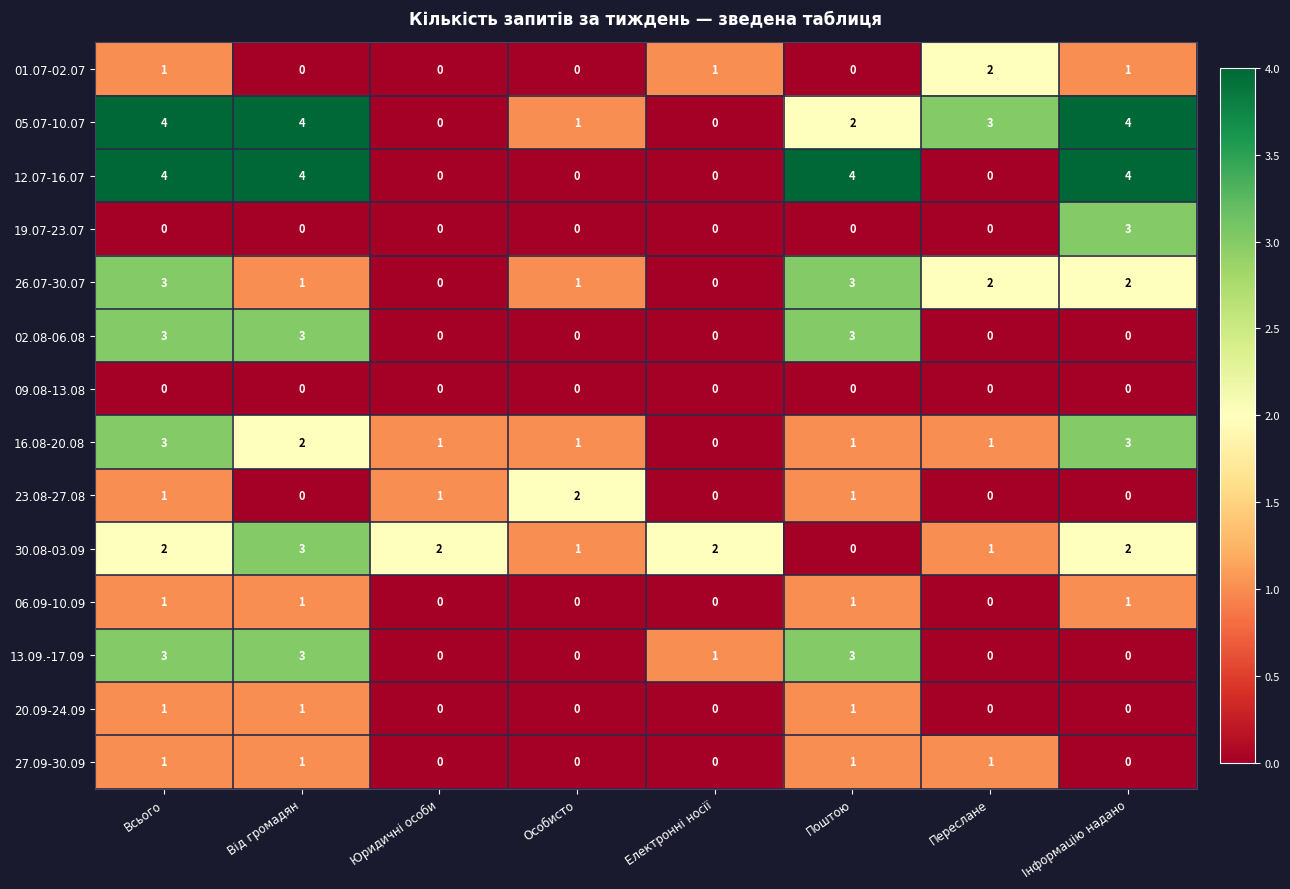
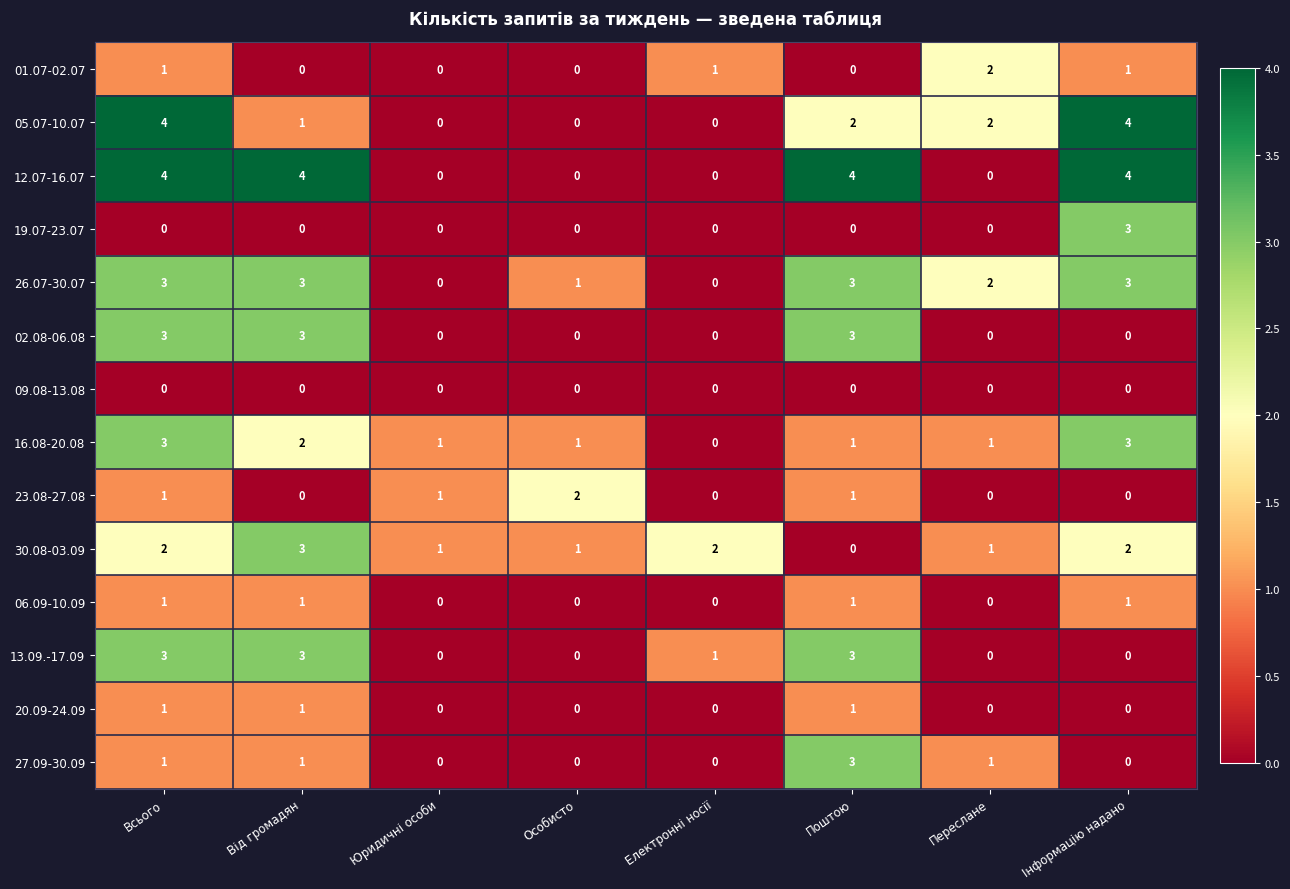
  {
    "01.07-02.07": {
      "Всього": 1,
      "Від громадян": 0,
      "Юридичні особи": 0,
      "Особисто": 0,
      "Електронні носії": 1,
      "Поштою": 0,
      "Переслане": 2,
      "Інформацію надано": 1
    },
    "05.07-10.07": {
      "Всього": 4,
-     "Від громадян": 4,
+     "Від громадян": 1,
      "Юридичні особи": 0,
-     "Особисто": 1,
+     "Особисто": 0,
      "Електронні носії": 0,
      "Поштою": 2,
-     "Переслане": 3,
+     "Переслане": 2,
      "Інформацію надано": 4
    },
    "12.07-16.07": {
      "Всього": 4,
      "Від громадян": 4,
      "Юридичні особи": 0,
      "Особисто": 0,
      "Електронні носії": 0,
      "Поштою": 4,
      "Переслане": 0,
      "Інформацію надано": 4
    },
    "19.07-23.07": {
      "Всього": 0,
      "Від громадян": 0,
      "Юридичні особи": 0,
      "Особисто": 0,
      "Електронні носії": 0,
      "Поштою": 0,
      "Переслане": 0,
      "Інформацію надано": 3
    },
    "26.07-30.07": {
      "Всього": 3,
-     "Від громадян": 1,
+     "Від громадян": 3,
      "Юридичні особи": 0,
      "Особисто": 1,
      "Електронні носії": 0,
      "Поштою": 3,
      "Переслане": 2,
-     "Інформацію надано": 2
+     "Інформацію надано": 3
    },
    "02.08-06.08": {
      "Всього": 3,
      "Від громадян": 3,
      "Юридичні особи": 0,
      "Особисто": 0,
      "Електронні носії": 0,
      "Поштою": 3,
      "Переслане": 0,
      "Інформацію надано": 0
    },
    "09.08-13.08": {
      "Всього": 0,
      "Від громадян": 0,
      "Юридичні особи": 0,
      "Особисто": 0,
      "Електронні носії": 0,
      "Поштою": 0,
      "Переслане": 0,
      "Інформацію надано": 0
    },
    "16.08-20.08": {
      "Всього": 3,
      "Від громадян": 2,
      "Юридичні особи": 1,
      "Особисто": 1,
      "Електронні носії": 0,
      "Поштою": 1,
      "Переслане": 1,
      "Інформацію надано": 3
    },
    "23.08-27.08": {
      "Всього": 1,
      "Від громадян": 0,
      "Юридичні особи": 1,
      "Особисто": 2,
      "Електронні носії": 0,
      "Поштою": 1,
      "Переслане": 0,
      "Інформацію надано": 0
    },
    "30.08-03.09": {
      "Всього": 2,
      "Від громадян": 3,
-     "Юридичні особи": 2,
+     "Юридичні особи": 1,
      "Особисто": 1,
      "Електронні носії": 2,
      "Поштою": 0,
      "Переслане": 1,
      "Інформацію надано": 2
    },
    "06.09-10.09": {
      "Всього": 1,
      "Від громадян": 1,
      "Юридичні особи": 0,
      "Особисто": 0,
      "Електронні носії": 0,
      "Поштою": 1,
      "Переслане": 0,
      "Інформацію надано": 1
    },
    "13.09.-17.09": {
      "Всього": 3,
      "Від громадян": 3,
      "Юридичні особи": 0,
      "Особисто": 0,
      "Електронні носії": 1,
      "Поштою": 3,
      "Переслане": 0,
      "Інформацію надано": 0
    },
    "20.09-24.09": {
      "Всього": 1,
      "Від громадян": 1,
      "Юридичні особи": 0,
      "Особисто": 0,
      "Електронні носії": 0,
      "Поштою": 1,
      "Переслане": 0,
      "Інформацію надано": 0
    },
    "27.09-30.09": {
      "Всього": 1,
      "Від громадян": 1,
      "Юридичні особи": 0,
      "Особисто": 0,
      "Електронні носії": 0,
-     "Поштою": 1,
+     "Поштою": 3,
      "Переслане": 1,
      "Інформацію надано": 0
    }
  }
